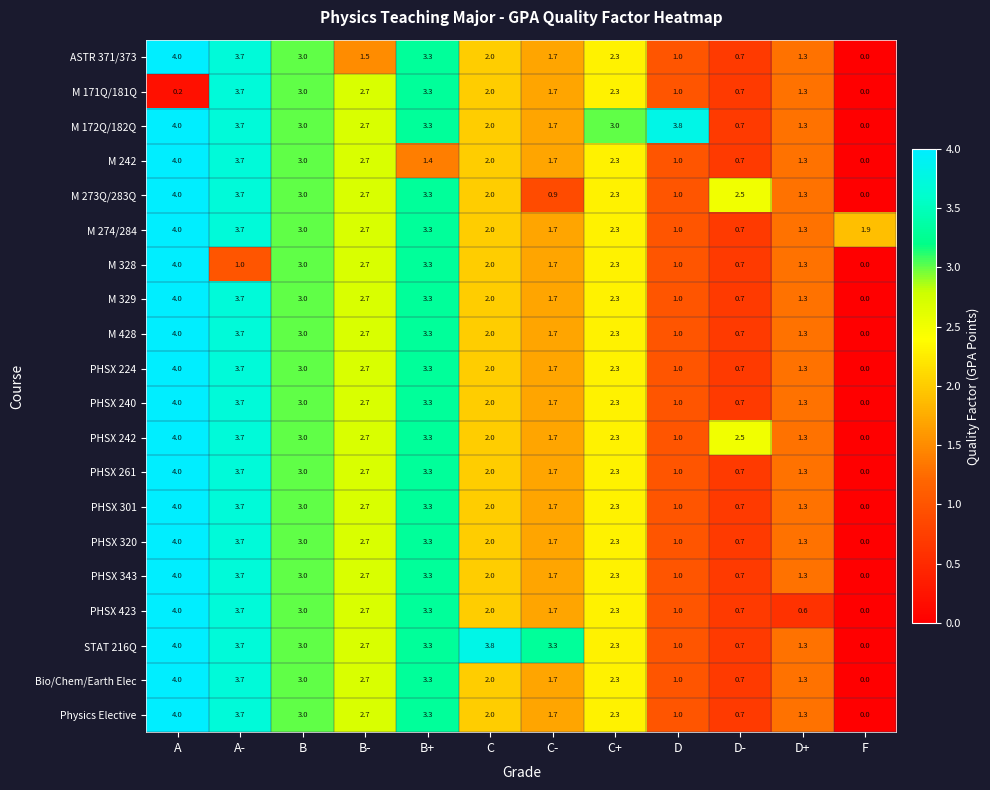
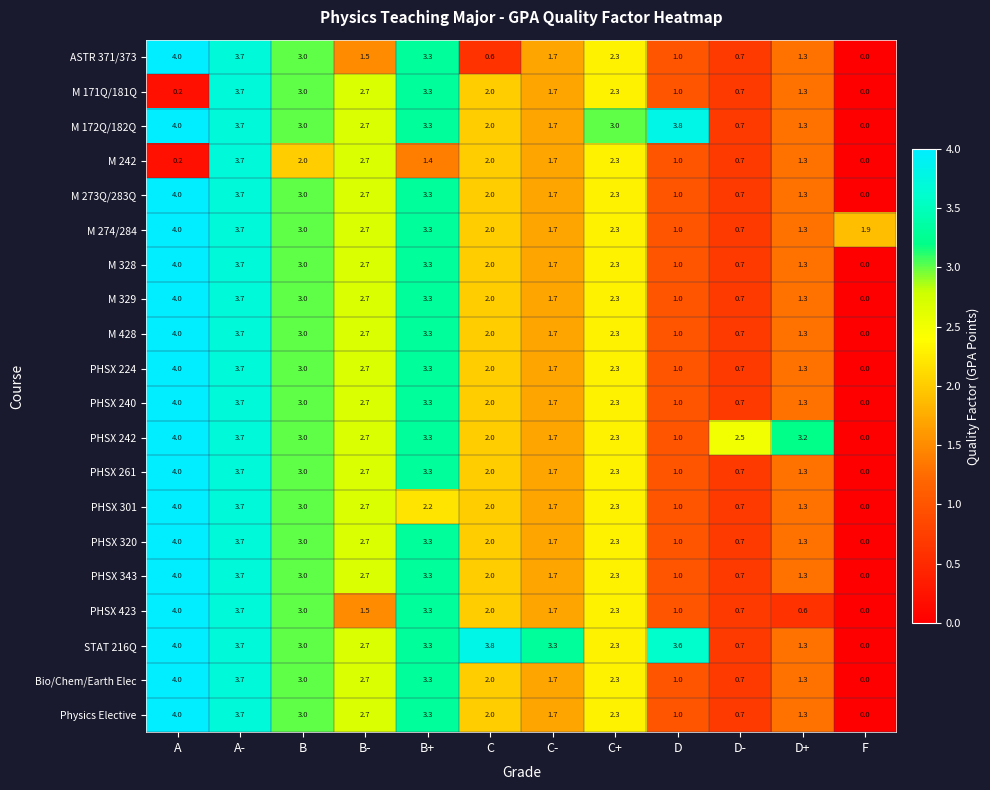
  {
    "ASTR 371/373": {
      "A": 4.0,
      "A-": 3.7,
      "B": 3.0,
      "B-": 1.5,
      "B+": 3.3,
-     "C": 2.0,
+     "C": 0.6,
      "C-": 1.7,
      "C+": 2.3,
      "D": 1.0,
      "D-": 0.7,
      "D+": 1.3,
      "F": 0.0
    },
    "M 242": {
-     "A": 4.0,
+     "A": 0.2,
      "A-": 3.7,
-     "B": 3.0,
+     "B": 2.0,
      "B-": 2.7,
      "B+": 1.4,
      "C": 2.0,
      "C-": 1.7,
      "C+": 2.3,
      "D": 1.0,
      "D-": 0.7,
      "D+": 1.3,
      "F": 0.0
    },
    "M 273Q/283Q": {
      "A": 4.0,
      "A-": 3.7,
      "B": 3.0,
      "B-": 2.7,
      "B+": 3.3,
      "C": 2.0,
-     "C-": 0.9,
+     "C-": 1.7,
      "C+": 2.3,
      "D": 1.0,
-     "D-": 2.5,
+     "D-": 0.7,
      "D+": 1.3,
      "F": 0.0
    },
    "M 328": {
      "A": 4.0,
-     "A-": 1.0,
+     "A-": 3.7,
      "B": 3.0,
      "B-": 2.7,
      "B+": 3.3,
      "C": 2.0,
      "C-": 1.7,
      "C+": 2.3,
      "D": 1.0,
      "D-": 0.7,
      "D+": 1.3,
      "F": 0.0
    },
    "PHSX 242": {
      "A": 4.0,
      "A-": 3.7,
      "B": 3.0,
      "B-": 2.7,
      "B+": 3.3,
      "C": 2.0,
      "C-": 1.7,
      "C+": 2.3,
      "D": 1.0,
      "D-": 2.5,
-     "D+": 1.3,
+     "D+": 3.2,
      "F": 0.0
    },
    "PHSX 301": {
      "A": 4.0,
      "A-": 3.7,
      "B": 3.0,
      "B-": 2.7,
-     "B+": 3.3,
+     "B+": 2.2,
      "C": 2.0,
      "C-": 1.7,
      "C+": 2.3,
      "D": 1.0,
      "D-": 0.7,
      "D+": 1.3,
      "F": 0.0
    },
    "PHSX 423": {
      "A": 4.0,
      "A-": 3.7,
      "B": 3.0,
-     "B-": 2.7,
+     "B-": 1.5,
      "B+": 3.3,
      "C": 2.0,
      "C-": 1.7,
      "C+": 2.3,
      "D": 1.0,
      "D-": 0.7,
      "D+": 0.6,
      "F": 0.0
    },
    "STAT 216Q": {
      "A": 4.0,
      "A-": 3.7,
      "B": 3.0,
      "B-": 2.7,
      "B+": 3.3,
      "C": 3.8,
      "C-": 3.3,
      "C+": 2.3,
-     "D": 1.0,
+     "D": 3.6,
      "D-": 0.7,
      "D+": 1.3,
      "F": 0.0
    }
  }
